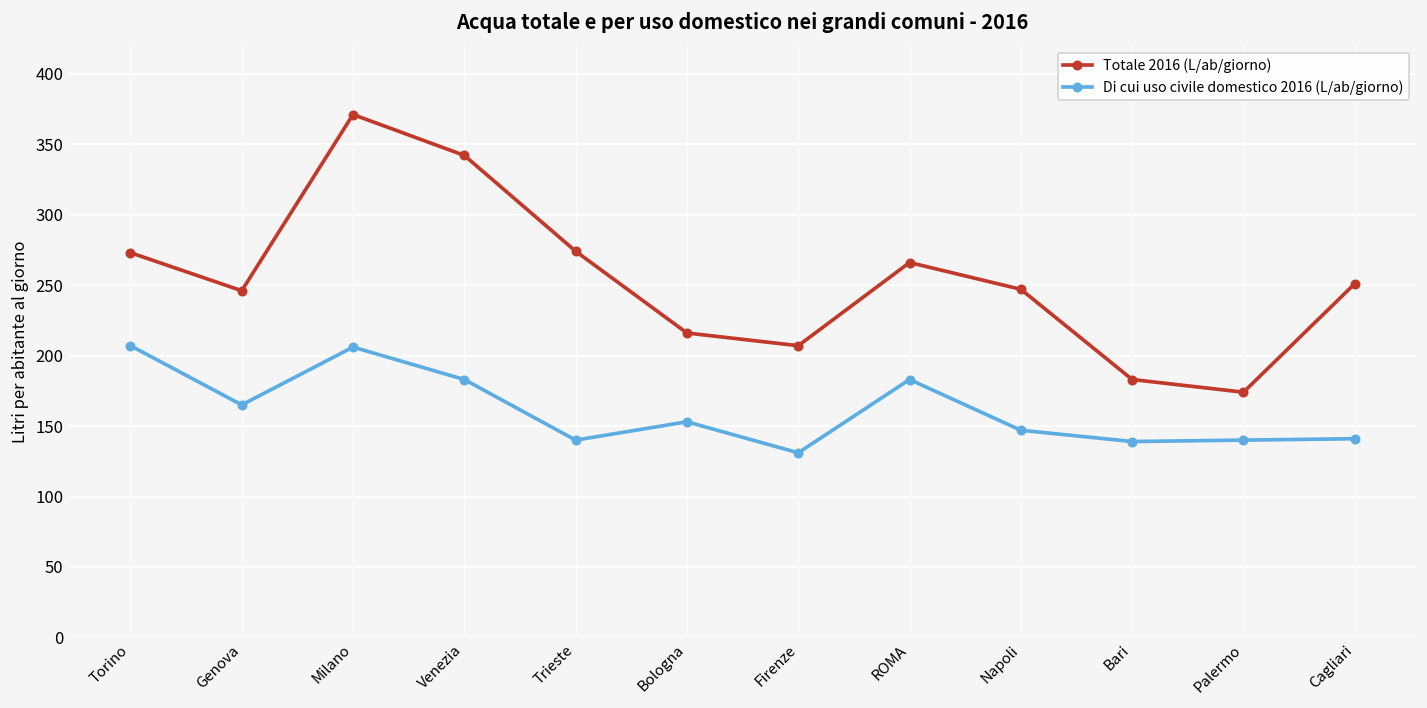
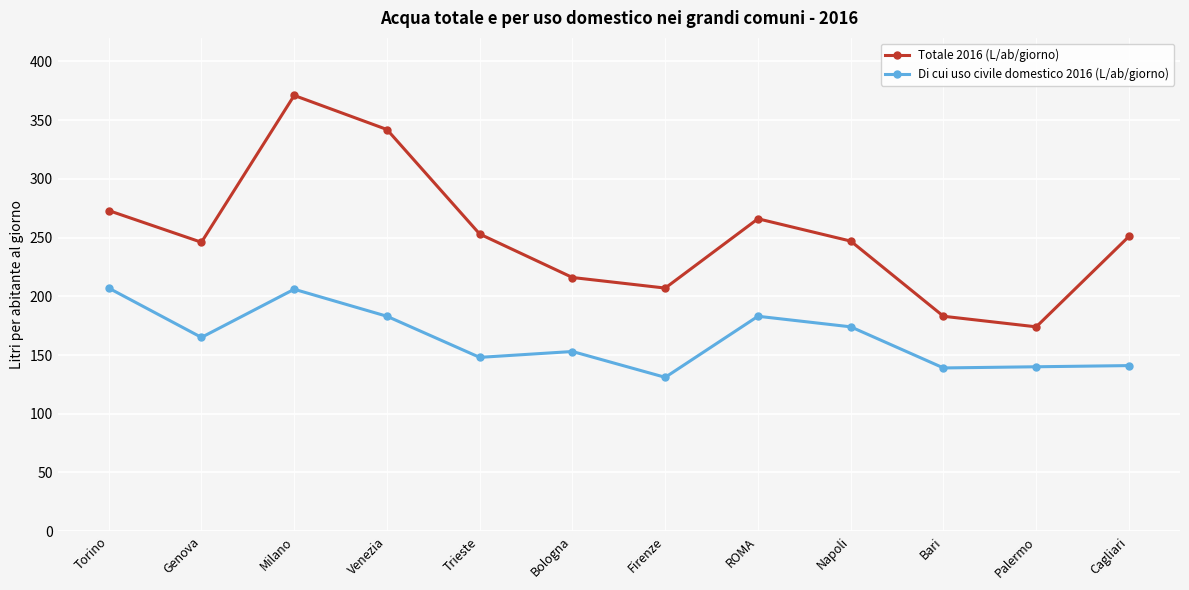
  {
    "Totale 2016 (L/ab/giorno)": {
      "Torino": 273,
      "Genova": 246,
      "Milano": 371,
      "Venezia": 342,
-     "Trieste": 274,
+     "Trieste": 253,
      "Bologna": 216,
      "Firenze": 207,
      "ROMA": 266,
      "Napoli": 247,
      "Bari": 183,
      "Palermo": 174,
      "Cagliari": 251
    },
    "Di cui uso civile domestico 2016 (L/ab/giorno)": {
      "Torino": 207,
      "Genova": 165,
      "Milano": 206,
      "Venezia": 183,
-     "Trieste": 140,
+     "Trieste": 148,
      "Bologna": 153,
      "Firenze": 131,
      "ROMA": 183,
-     "Napoli": 147,
+     "Napoli": 174,
      "Bari": 139,
      "Palermo": 140,
      "Cagliari": 141
    }
  }
